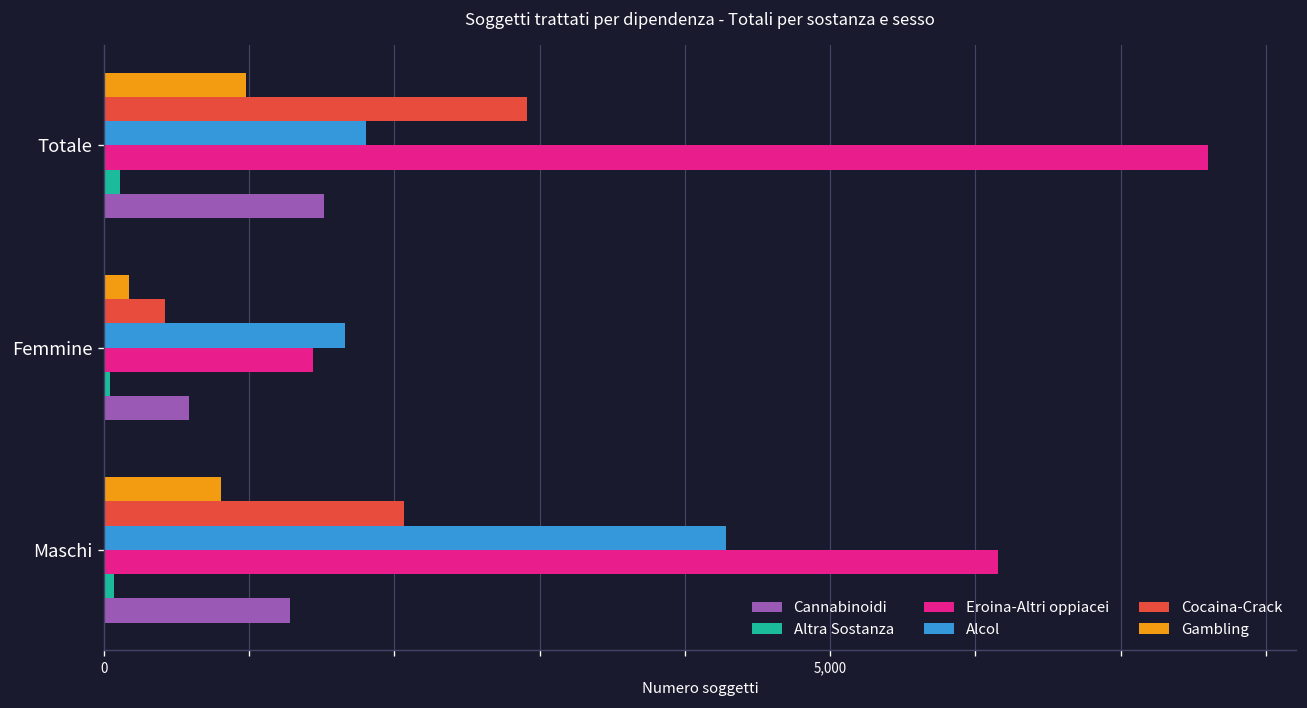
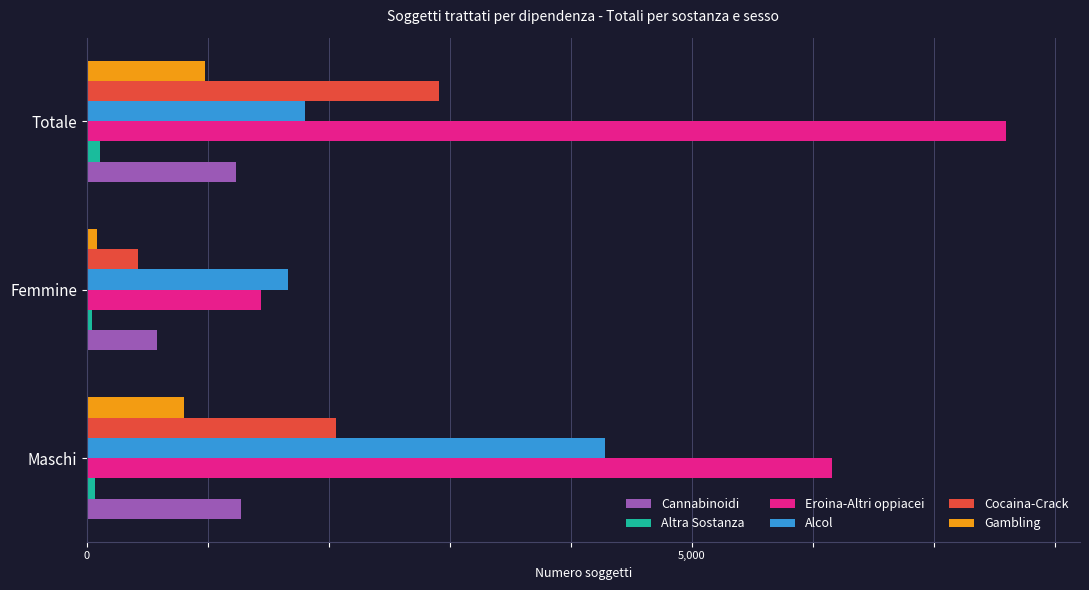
  {
    "Cannabinoidi": {
-     "Totale": "1,520",
+     "Totale": "1,230",
      "Femmine": "580",
      "Maschi": "1,280"
    },
    "Altra Sostanza": {
      "Totale": "110",
      "Femmine": "40",
      "Maschi": "70"
    },
    "Eroina-Altri oppiacei": {
      "Totale": "7,600",
      "Femmine": "1,440",
      "Maschi": "6,160"
    },
    "Alcol": {
      "Totale": "1,810",
      "Femmine": "1,660",
      "Maschi": "4,280"
    },
    "Cocaina-Crack": {
      "Totale": "2,910",
      "Femmine": "420",
      "Maschi": "2,060"
    },
    "Gambling": {
      "Totale": "980",
-     "Femmine": "170",
+     "Femmine": "80",
      "Maschi": "810"
    }
  }
